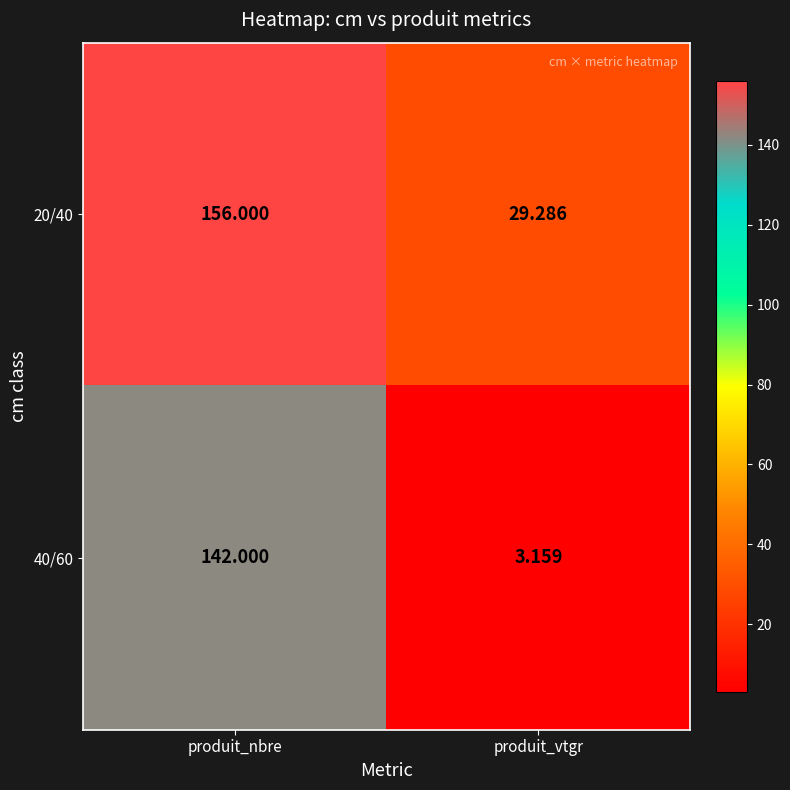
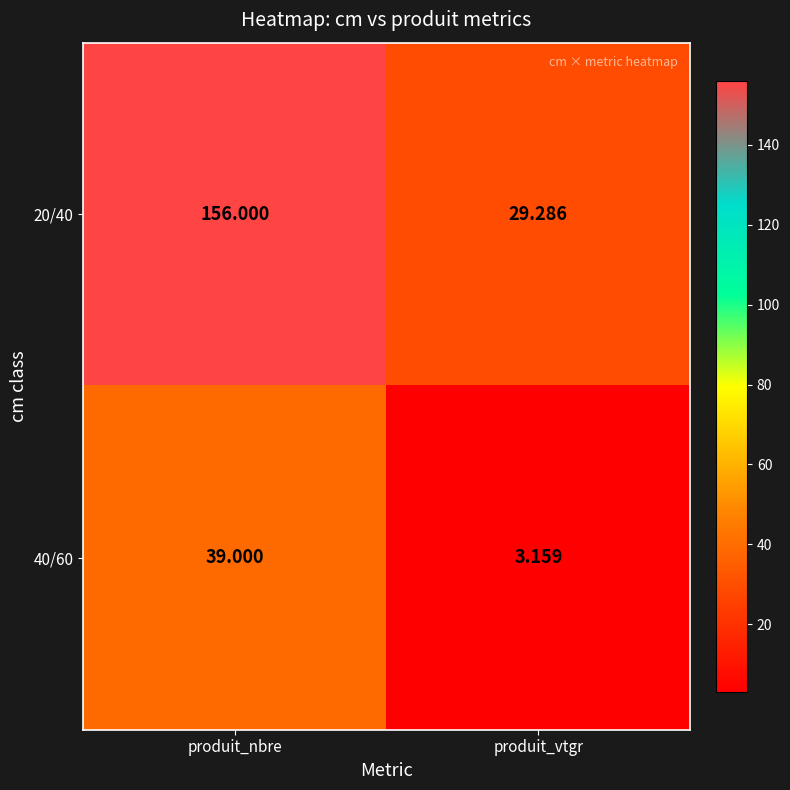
  {
    "20/40": {
      "produit_nbre": 156.000
    },
    "40/60": {
-     "produit_nbre": 142.000,
+     "produit_nbre": 39.000,
      "produit_vtgr": 3.159
    }
  }
